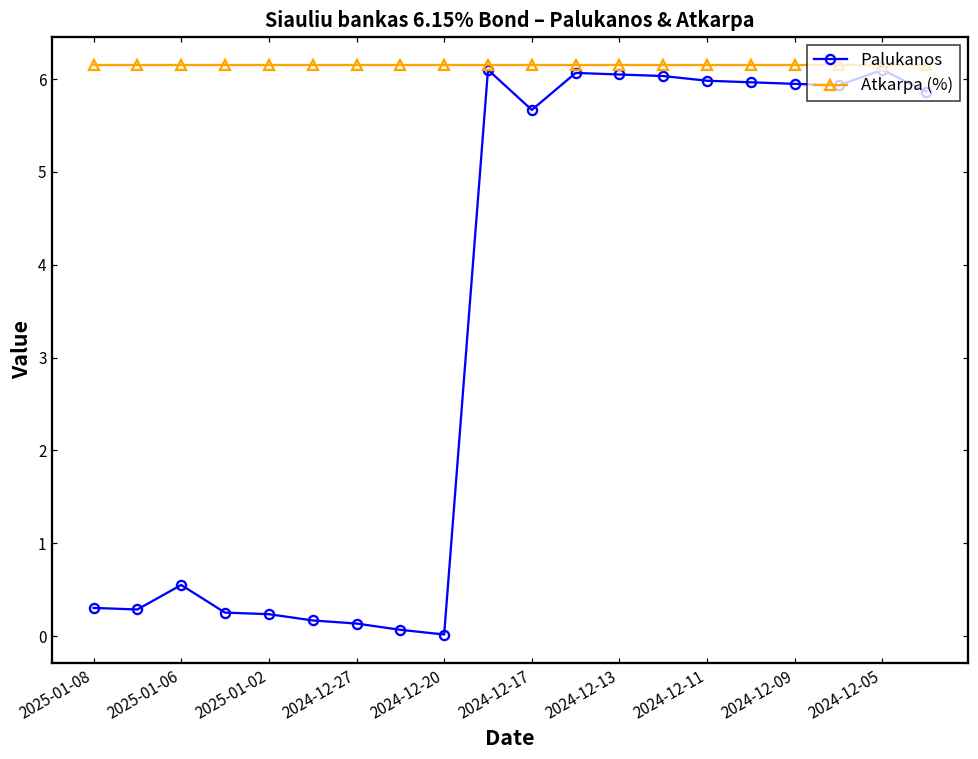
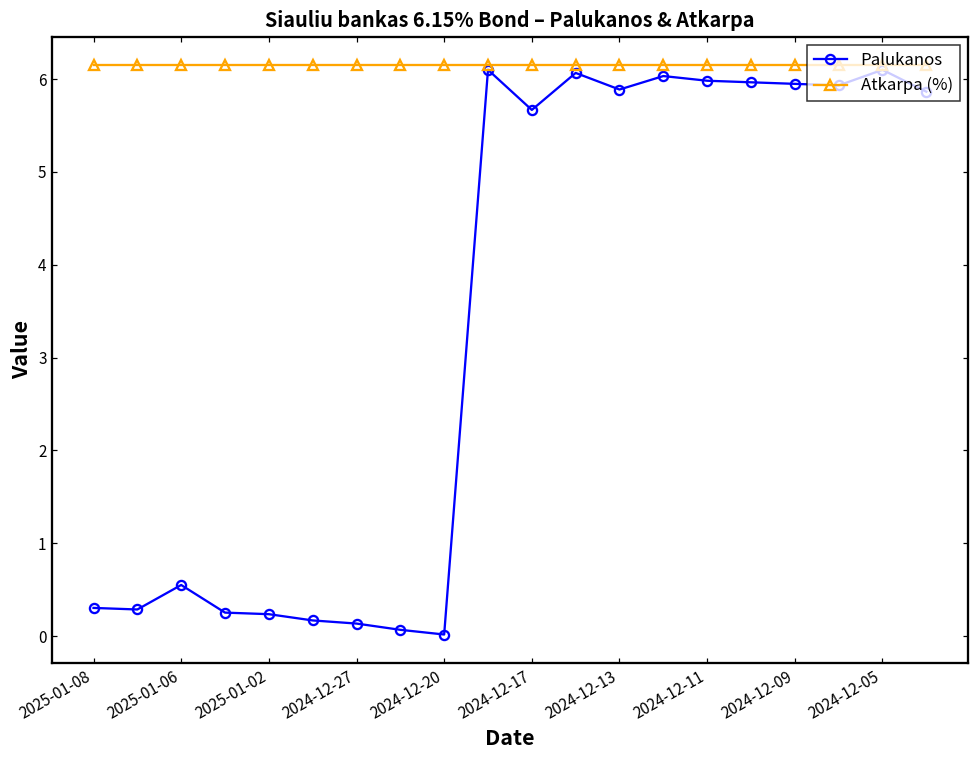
  {
    "Palukanos": {
      "2025-01-08": 0.3,
      "2025-01-06": 0.6,
      "2025-01-02": 0.2,
      "2024-12-27": 0.1,
      "2024-12-20": 0.0,
      "2024-12-17": 5.7,
-     "2024-12-13": 6.0,
+     "2024-12-13": 5.9,
      "2024-12-11": 6.0,
      "2024-12-09": 5.9
    },
    "Atkarpa (%)": {
      "2025-01-08": 6.2,
      "2025-01-06": 6.2,
      "2025-01-02": 6.2,
      "2024-12-27": 6.2,
      "2024-12-20": 6.2,
      "2024-12-17": 6.2,
      "2024-12-13": 6.2,
      "2024-12-11": 6.2,
      "2024-12-09": 6.2
    }
  }
